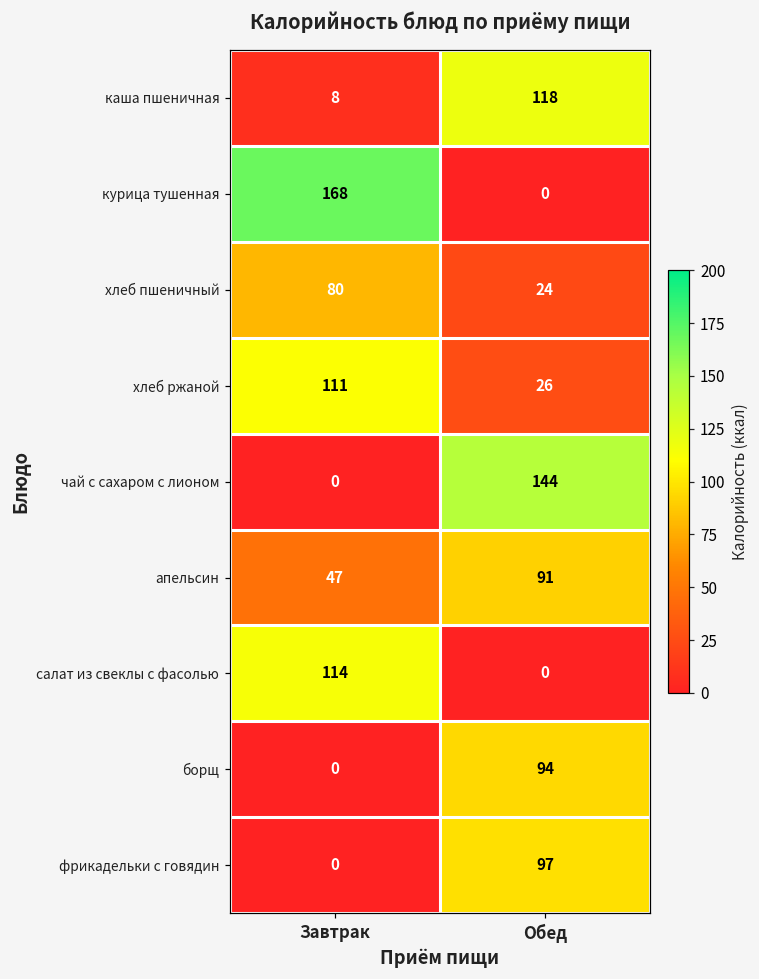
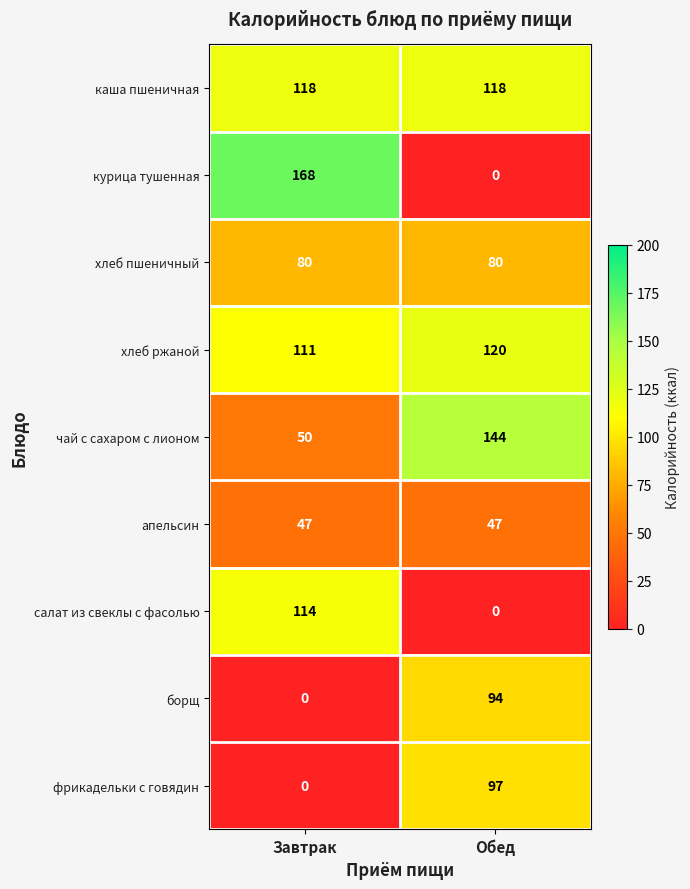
  {
    "каша пшеничная": {
-     "Завтрак": 8,
+     "Завтрак": 118,
      "Обед": 118
    },
    "курица тушенная": {
      "Завтрак": 168,
      "Обед": 0
    },
    "хлеб пшеничный": {
      "Завтрак": 80,
-     "Обед": 24
+     "Обед": 80
    },
    "хлеб ржаной": {
      "Завтрак": 111,
-     "Обед": 26
+     "Обед": 120
    },
    "чай с сахаром с лионом": {
-     "Завтрак": 0,
+     "Завтрак": 50,
      "Обед": 144
    },
    "апельсин": {
      "Завтрак": 47,
-     "Обед": 91
+     "Обед": 47
    },
    "салат из свеклы с фасолью": {
      "Завтрак": 114,
      "Обед": 0
    },
    "борщ": {
      "Завтрак": 0,
      "Обед": 94
    },
    "фрикадельки с говядин": {
      "Завтрак": 0,
      "Обед": 97
    }
  }
